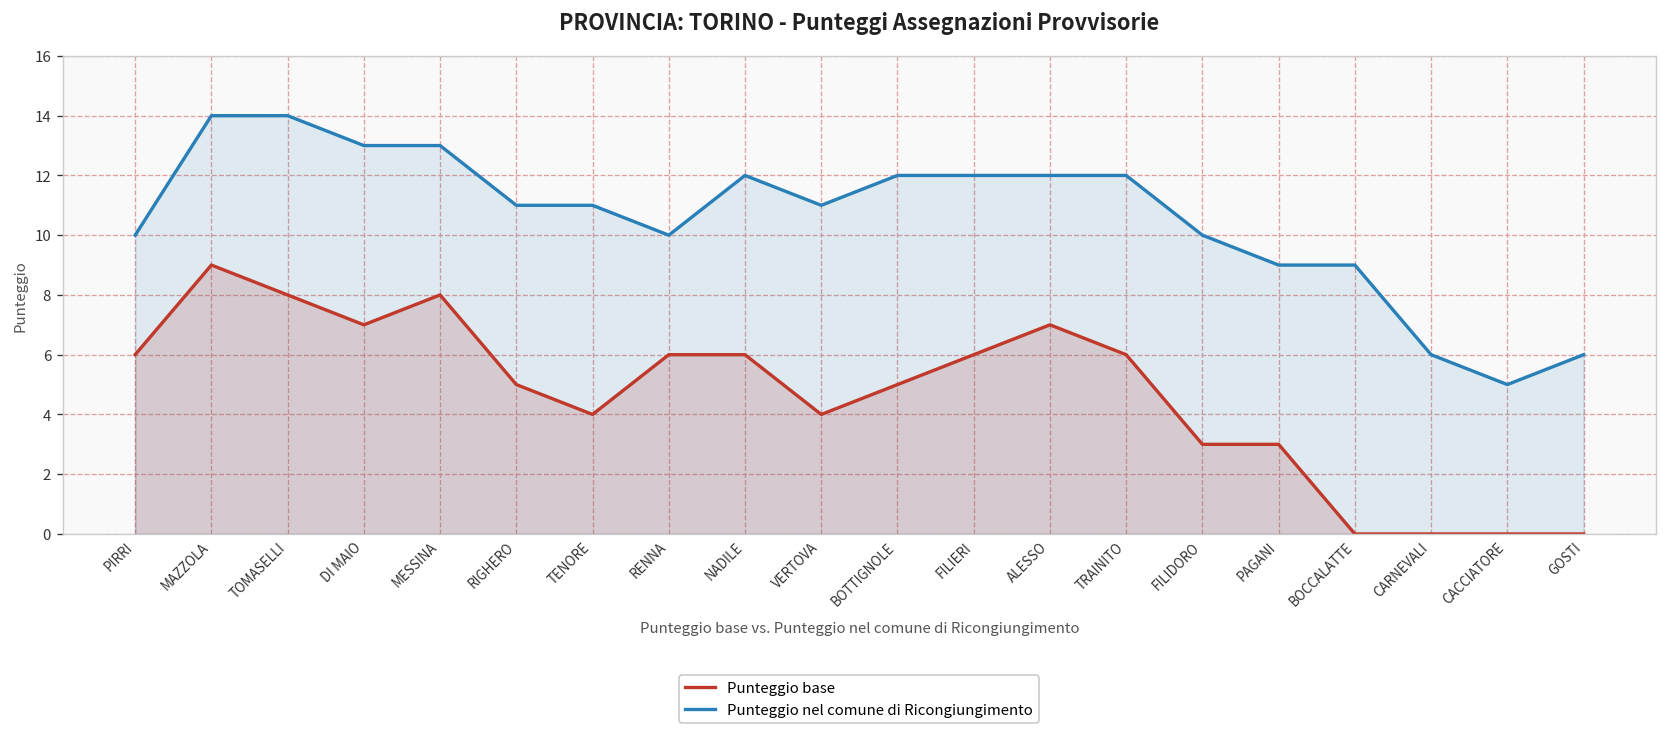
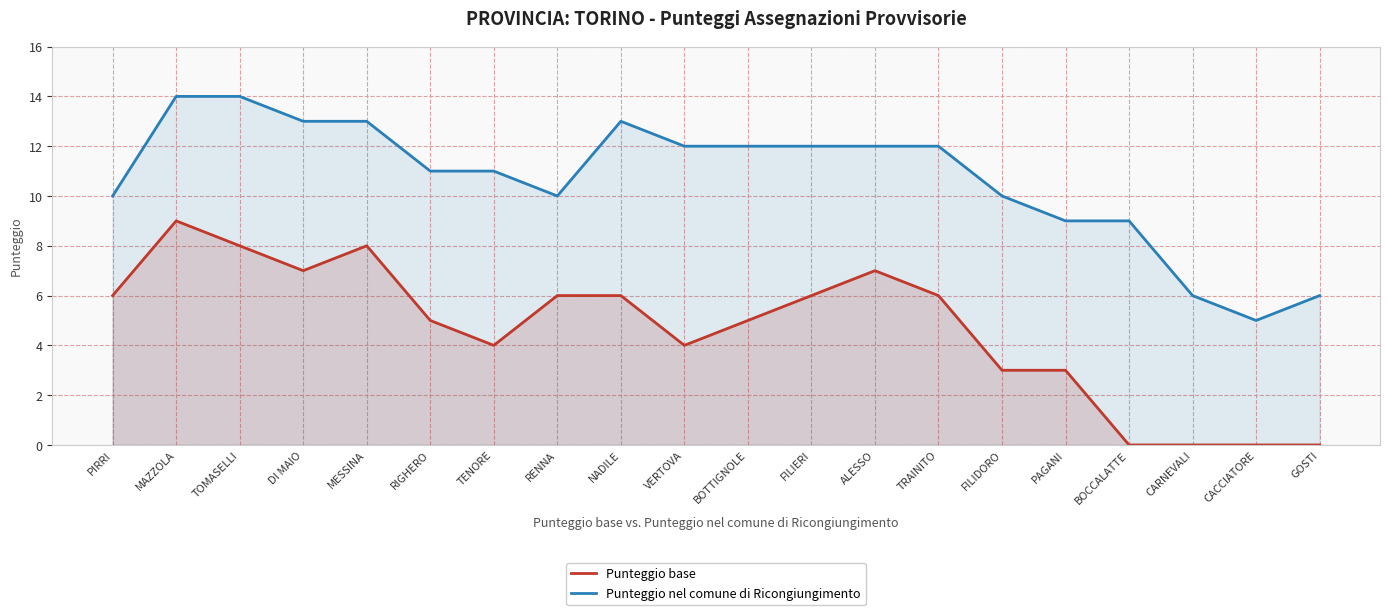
  {
    "Punteggio base": {
      "PIRRI": 6,
      "MAZZOLA": 9,
      "TOMASELLI": 8,
      "DI MAIO": 7,
      "MESSINA": 8,
      "RIGHERO": 5,
      "TENORE": 4,
      "RENNA": 6,
      "NADILE": 6,
      "VERTOVA": 4,
      "BOTTIGNOLE": 5,
      "FILIERI": 6,
      "ALESSO": 7,
      "TRAINITO": 6,
      "FILIDORO": 3,
      "PAGANI": 3,
      "BOCCALATTE": 0,
      "CARNEVALI": 0,
      "CACCIATORE": 0,
      "GOSTI": 0
    },
    "Punteggio nel comune di Ricongiungimento": {
      "PIRRI": 10,
      "MAZZOLA": 14,
      "TOMASELLI": 14,
      "DI MAIO": 13,
      "MESSINA": 13,
      "RIGHERO": 11,
      "TENORE": 11,
      "RENNA": 10,
-     "NADILE": 12,
-     "VERTOVA": 11,
+     "NADILE": 13,
+     "VERTOVA": 12,
      "BOTTIGNOLE": 12,
      "FILIERI": 12,
      "ALESSO": 12,
      "TRAINITO": 12,
      "FILIDORO": 10,
      "PAGANI": 9,
      "BOCCALATTE": 9,
      "CARNEVALI": 6,
      "CACCIATORE": 5,
      "GOSTI": 6
    }
  }
